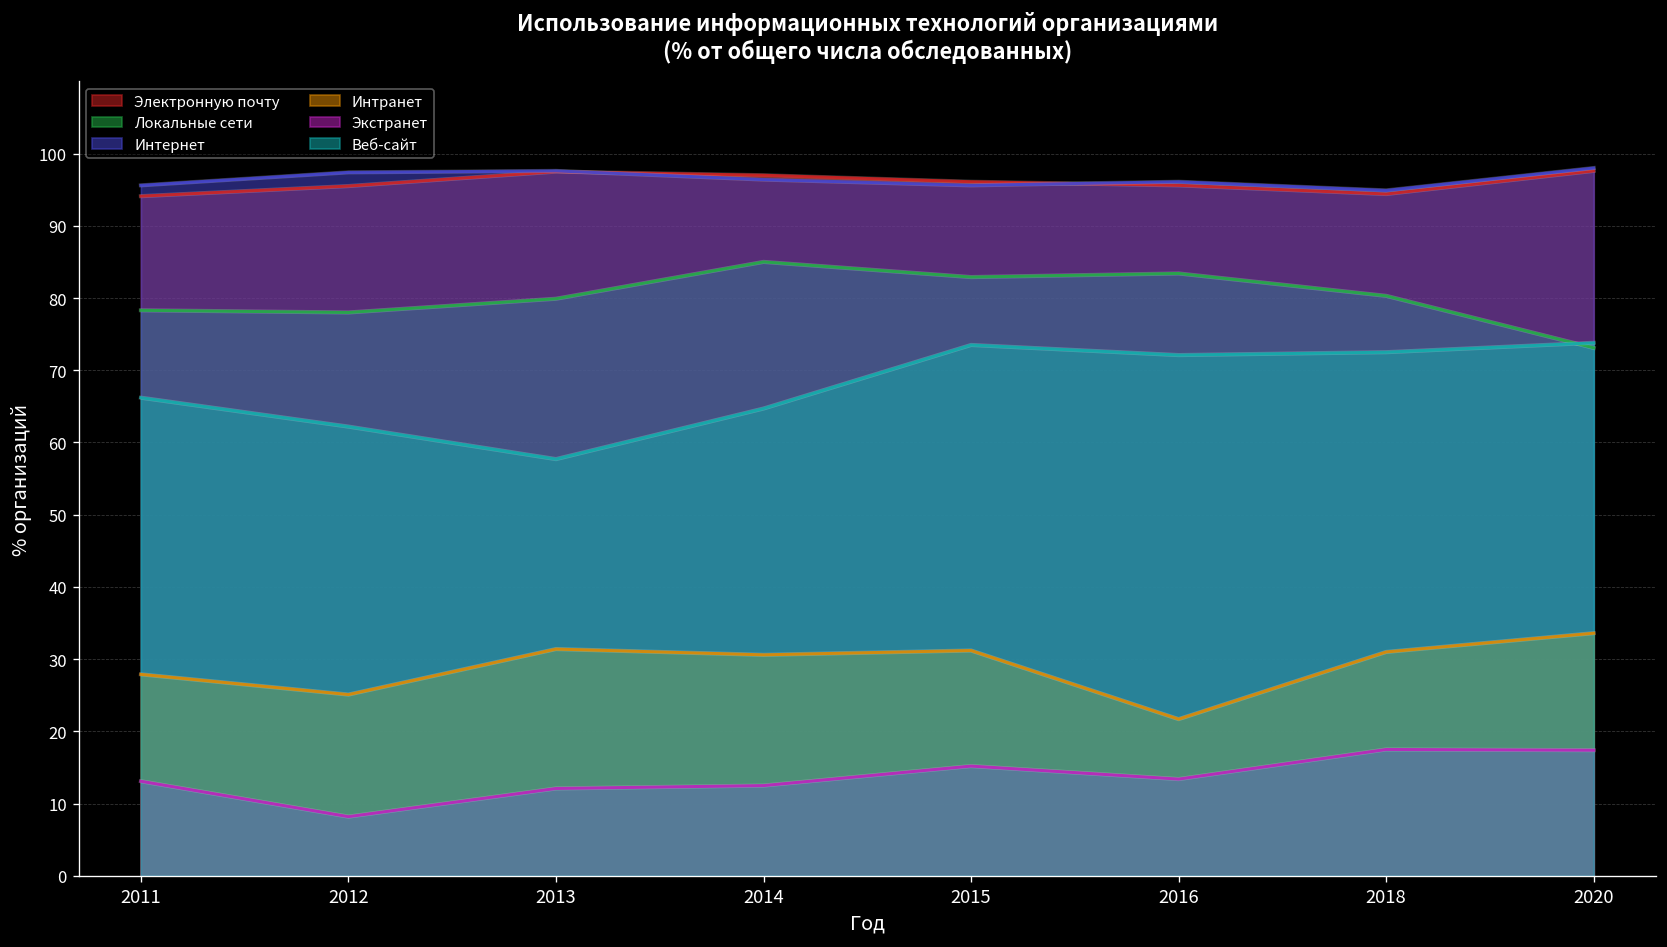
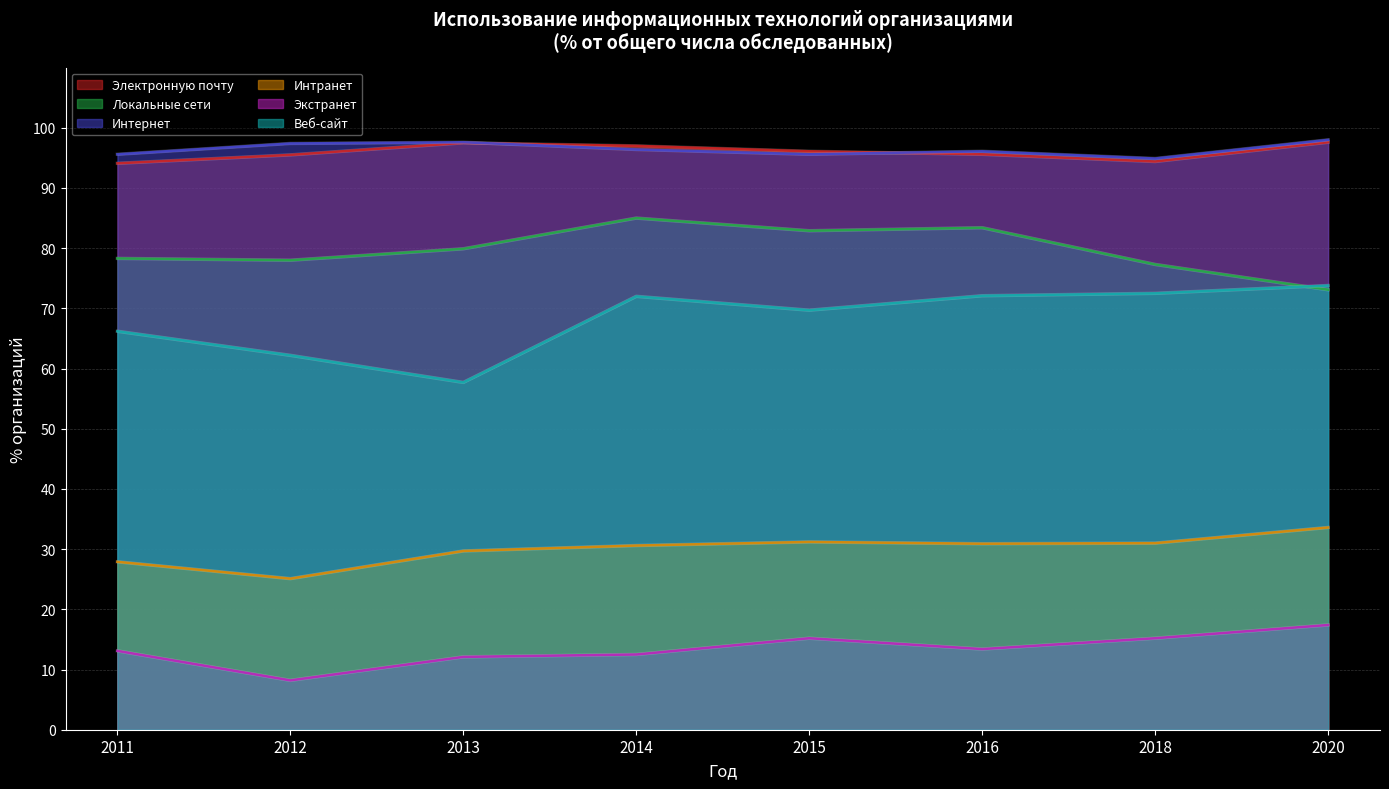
  {
    "Электронную почту": {
      "2011": 94,
      "2012": 96,
      "2014": 97,
      "2015": 96,
      "2016": 96,
      "2018": 94
    },
    "Локальные сети": {
      "2011": 78,
      "2012": 78,
      "2013": 80,
      "2014": 85,
      "2015": 83,
      "2016": 83,
-     "2018": 80,
+     "2018": 77,
      "2020": 73
    },
    "Интернет": {
      "2011": 96,
      "2012": 97,
      "2014": 96,
      "2015": 96,
      "2016": 96,
      "2018": 95
    },
    "Интранет": {
      "2011": 28,
      "2012": 25,
-     "2013": 31,
+     "2013": 30,
      "2014": 31,
      "2015": 31,
-     "2016": 22,
+     "2016": 31,
      "2018": 31,
      "2020": 34
    },
    "Экстранет": {
      "2011": 13,
      "2012": 8,
      "2013": 12,
      "2014": 13,
      "2015": 15,
      "2016": 13,
-     "2018": 18,
+     "2018": 15,
      "2020": 17
    },
    "Веб-сайт": {
      "2011": 66,
      "2012": 62,
      "2013": 58,
-     "2014": 65,
-     "2015": 74,
+     "2014": 72,
+     "2015": 70,
      "2016": 72,
      "2018": 73,
      "2020": 74
    }
  }
